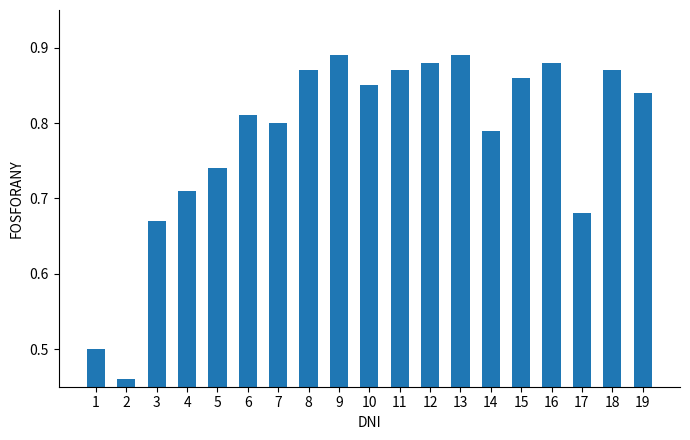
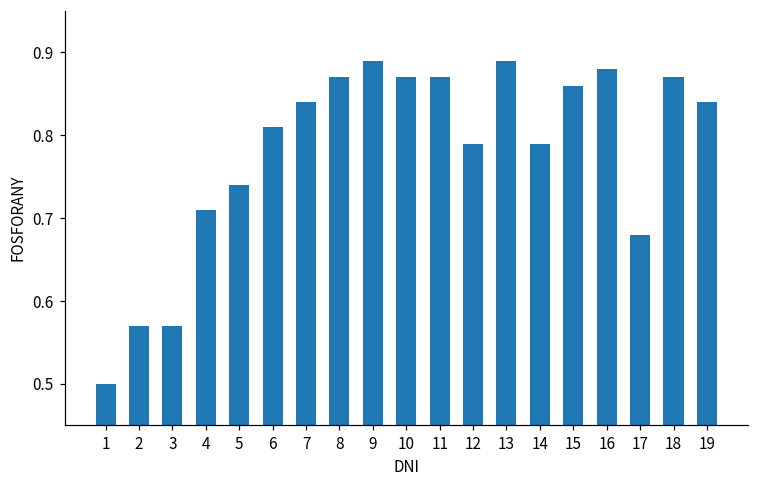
  {
    "1": 0.50,
-   "2": 0.46,
-   "3": 0.67,
+   "2": 0.57,
+   "3": 0.57,
    "4": 0.71,
    "5": 0.74,
    "6": 0.81,
-   "7": 0.80,
+   "7": 0.84,
    "8": 0.87,
    "9": 0.89,
-   "10": 0.85,
+   "10": 0.87,
    "11": 0.87,
-   "12": 0.88,
+   "12": 0.79,
    "13": 0.89,
    "14": 0.79,
    "15": 0.86,
    "16": 0.88,
    "17": 0.68,
    "18": 0.87,
    "19": 0.84
  }
